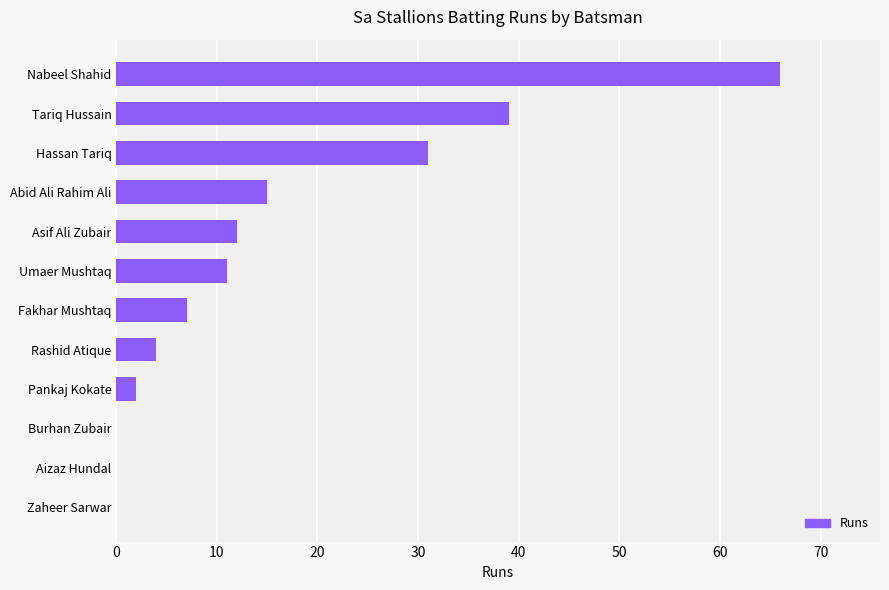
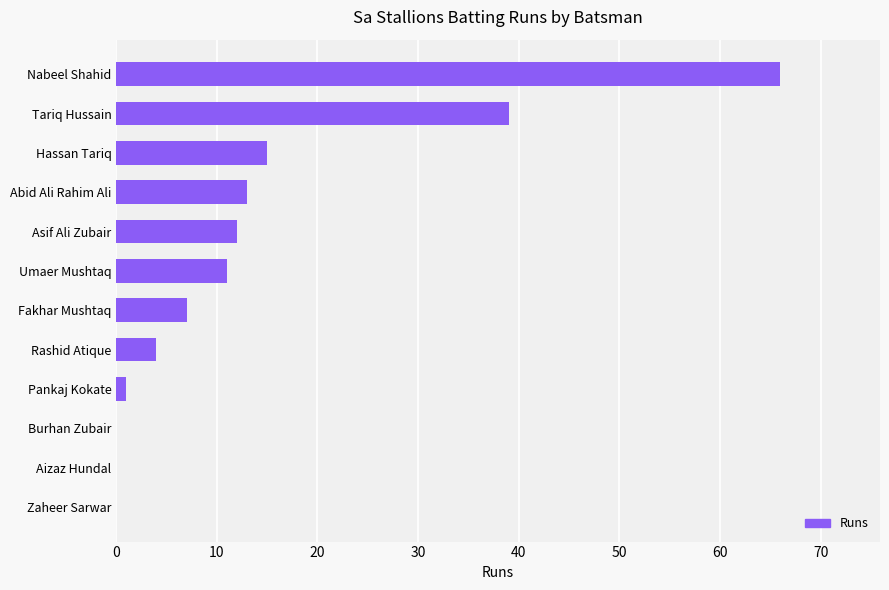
  {
    "Nabeel Shahid": 66,
    "Tariq Hussain": 39,
-   "Hassan Tariq": 31,
-   "Abid Ali Rahim Ali": 15,
+   "Hassan Tariq": 15,
+   "Abid Ali Rahim Ali": 13,
    "Asif Ali Zubair": 12,
    "Umaer Mushtaq": 11,
    "Fakhar Mushtaq": 7,
    "Rashid Atique": 4,
-   "Pankaj Kokate": 2,
+   "Pankaj Kokate": 1,
    "Burhan Zubair": 0,
    "Aizaz Hundal": 0,
    "Zaheer Sarwar": 0
  }
